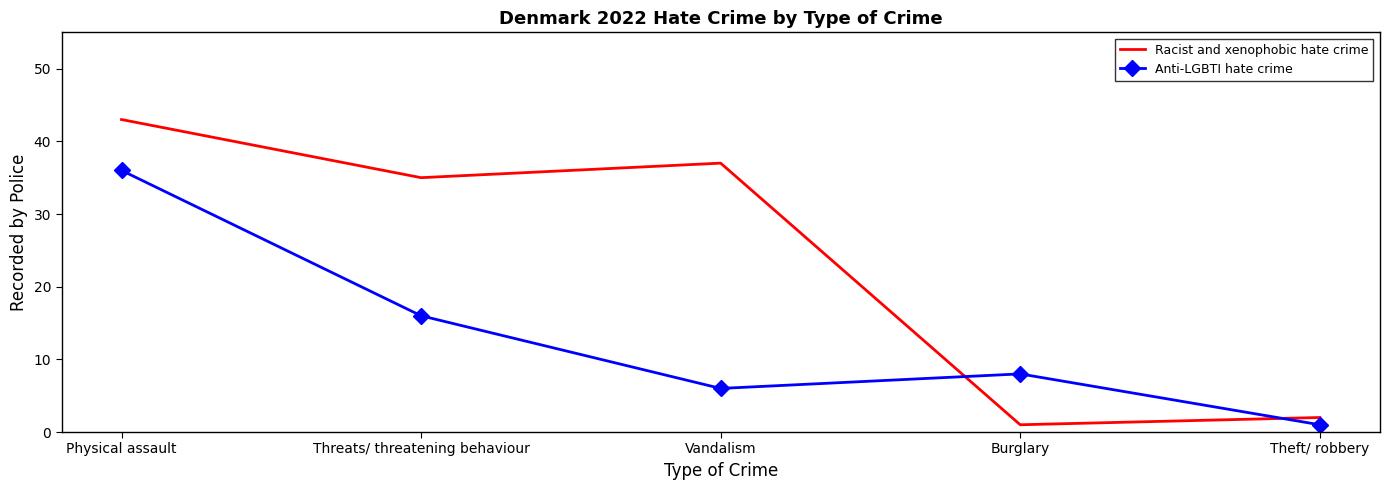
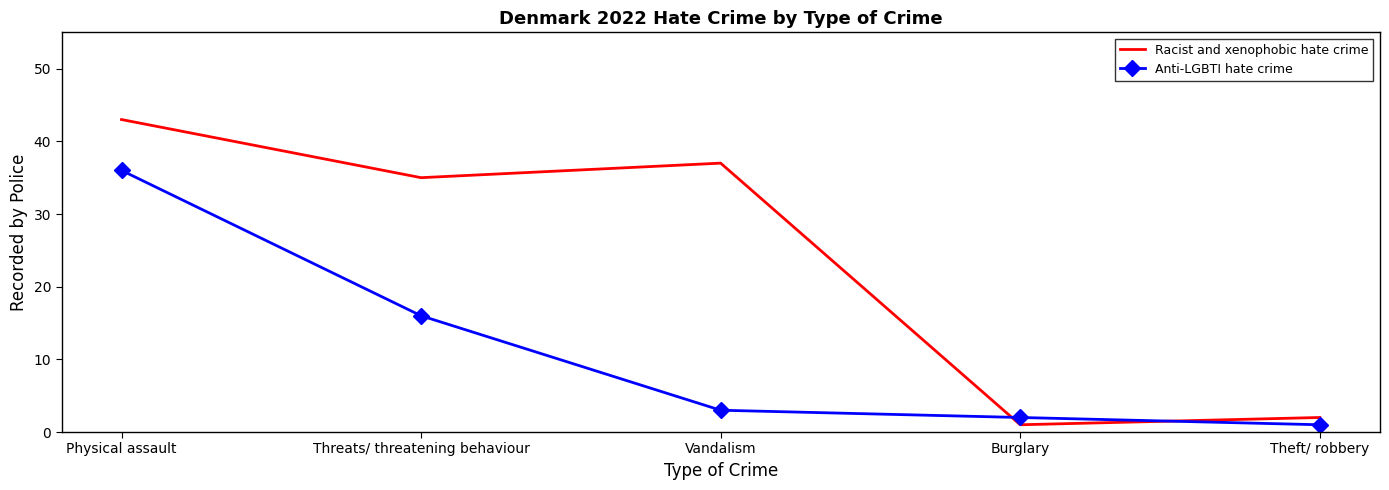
  {
    "Racist and xenophobic hate crime": {
      "Physical assault": 43,
      "Threats/ threatening behaviour": 35,
      "Vandalism": 37,
      "Burglary": 1,
      "Theft/ robbery": 2
    },
    "Anti-LGBTI hate crime": {
      "Physical assault": 36,
      "Threats/ threatening behaviour": 16,
-     "Vandalism": 6,
-     "Burglary": 8,
+     "Vandalism": 3,
+     "Burglary": 2,
      "Theft/ robbery": 1
    }
  }
